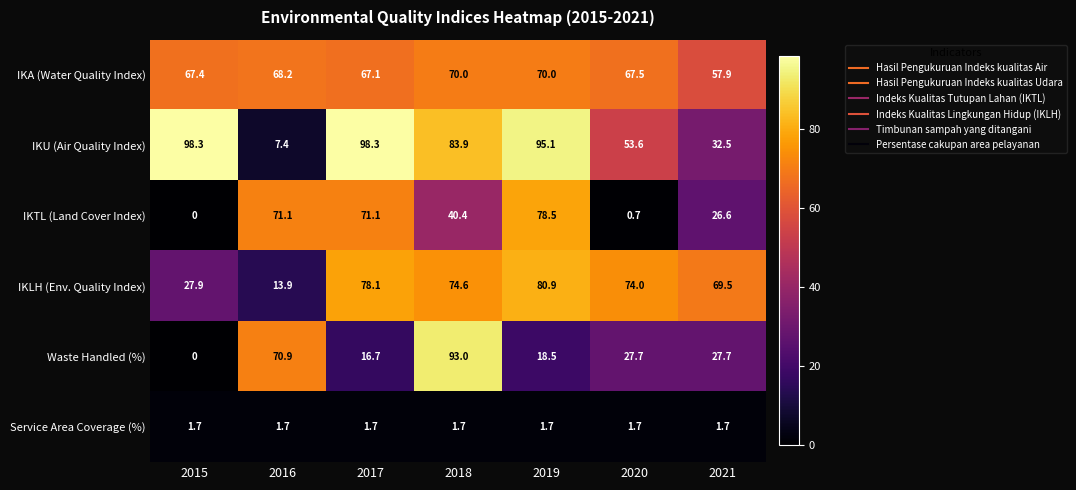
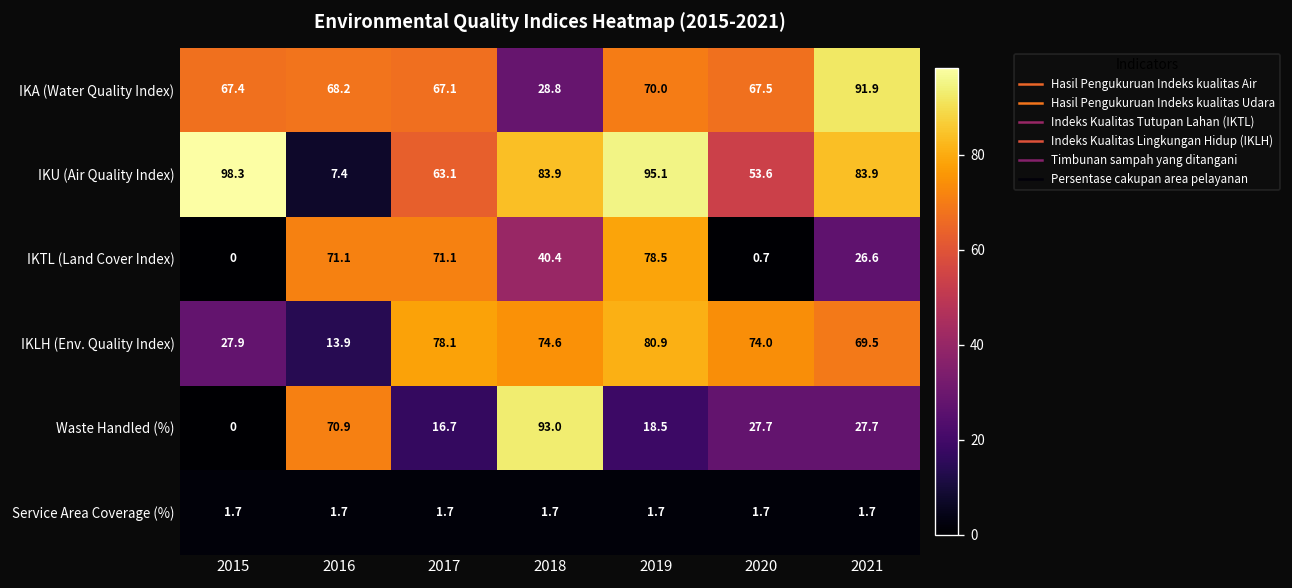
  {
    "IKA (Water Quality Index)": {
      "2015": 67.4,
      "2016": 68.2,
      "2017": 67.1,
-     "2018": 70.0,
+     "2018": 28.8,
      "2019": 70.0,
      "2020": 67.5,
-     "2021": 57.9
+     "2021": 91.9
    },
    "IKU (Air Quality Index)": {
      "2015": 98.3,
      "2016": 7.4,
-     "2017": 98.3,
+     "2017": 63.1,
      "2018": 83.9,
      "2019": 95.1,
      "2020": 53.6,
-     "2021": 32.5
+     "2021": 83.9
    },
    "IKTL (Land Cover Index)": {
      "2015": 0,
      "2016": 71.1,
      "2017": 71.1,
      "2018": 40.4,
      "2019": 78.5,
      "2020": 0.7,
      "2021": 26.6
    },
    "IKLH (Env. Quality Index)": {
      "2015": 27.9,
      "2016": 13.9,
      "2017": 78.1,
      "2018": 74.6,
      "2019": 80.9,
      "2020": 74.0,
      "2021": 69.5
    },
    "Waste Handled (%)": {
      "2015": 0,
      "2016": 70.9,
      "2017": 16.7,
      "2018": 93.0,
      "2019": 18.5,
      "2020": 27.7,
      "2021": 27.7
    },
    "Service Area Coverage (%)": {
      "2015": 1.7,
      "2016": 1.7,
      "2017": 1.7,
      "2018": 1.7,
      "2019": 1.7,
      "2020": 1.7,
      "2021": 1.7
    }
  }
